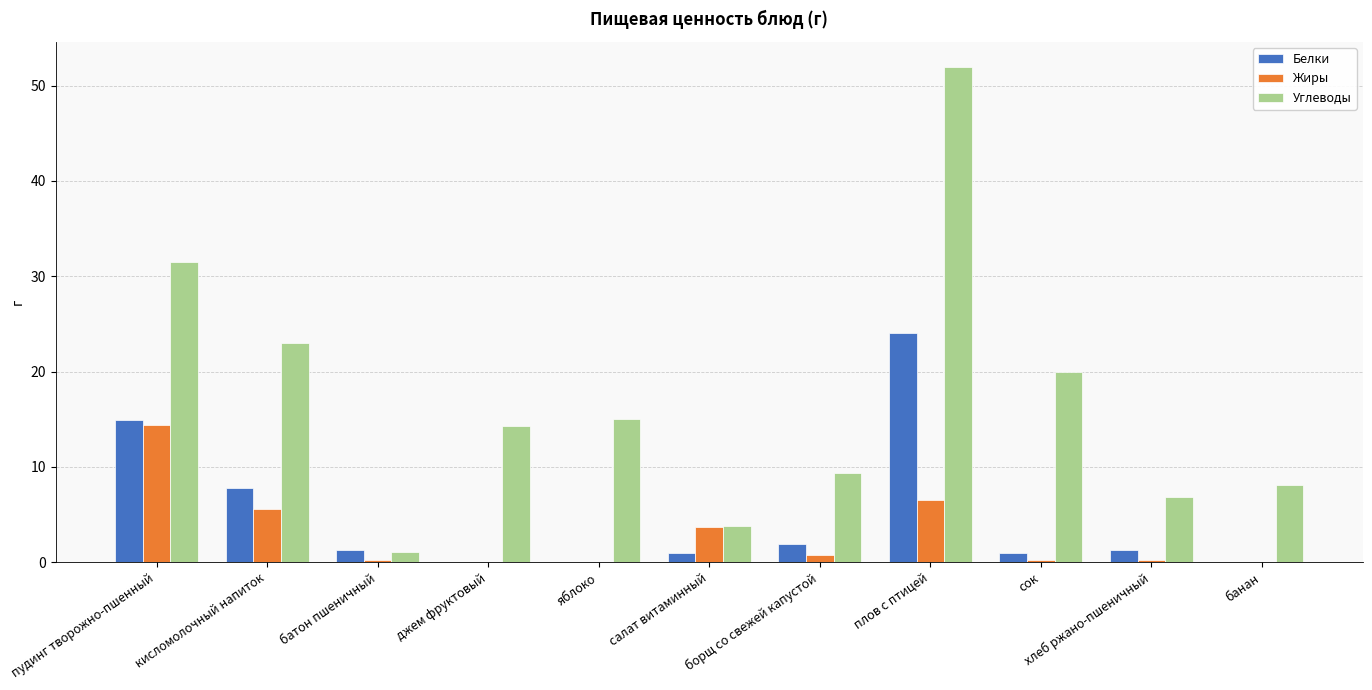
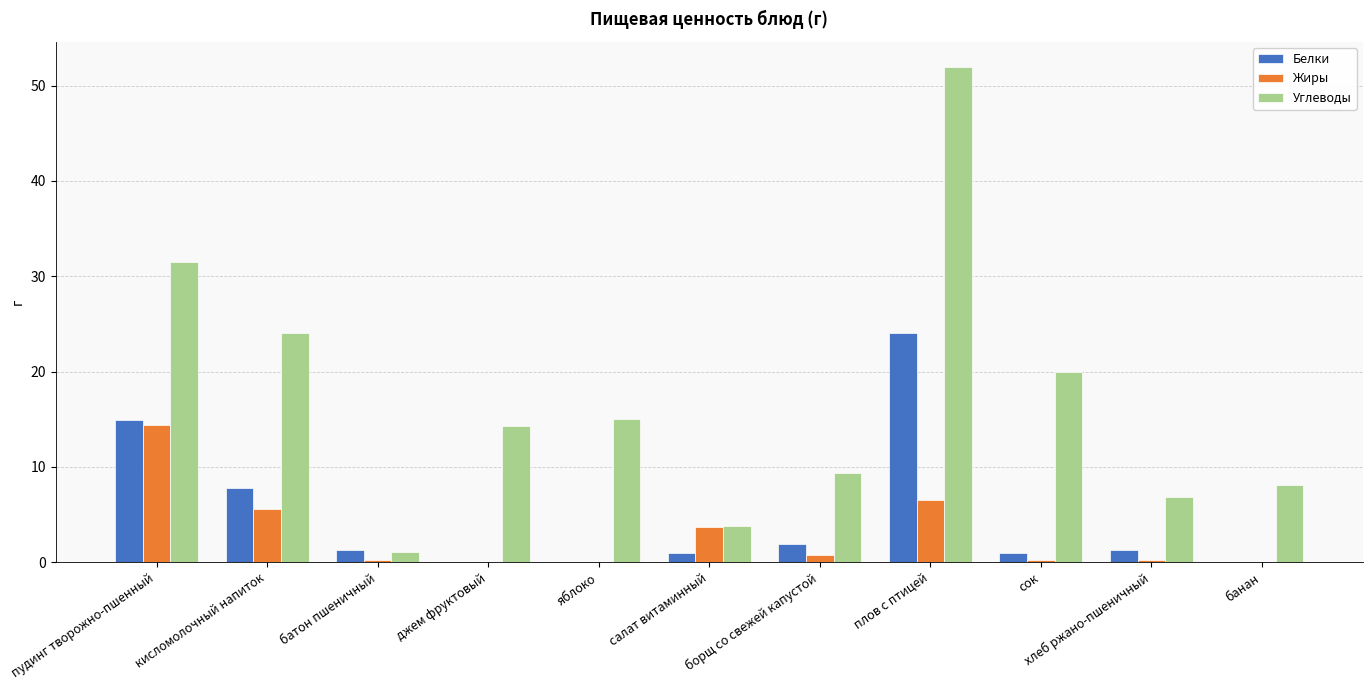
  {
    "Белки": {
      "пудинг творожно-пшенный": 15,
      "кисломолочный напиток": 8,
      "батон пшеничный": 1,
      "джем фруктовый": 0,
      "яблоко": 0,
      "салат витаминный": 1,
      "борщ со свежей капустой": 2,
      "плов с птицей": 24,
      "сок": 1,
      "хлеб ржано-пшеничный": 1,
      "банан": 0
    },
    "Жиры": {
      "пудинг творожно-пшенный": 14,
      "кисломолочный напиток": 6,
      "джем фруктовый": 0,
      "яблоко": 0,
      "салат витаминный": 4,
      "борщ со свежей капустой": 1,
      "плов с птицей": 7,
      "банан": 0
    },
    "Углеводы": {
      "пудинг творожно-пшенный": 32,
-     "кисломолочный напиток": 23,
+     "кисломолочный напиток": 24,
      "батон пшеничный": 1,
      "джем фруктовый": 14,
      "яблоко": 15,
      "салат витаминный": 4,
      "борщ со свежей капустой": 9,
      "плов с птицей": 52,
      "сок": 20,
      "хлеб ржано-пшеничный": 7,
      "банан": 8
    }
  }
